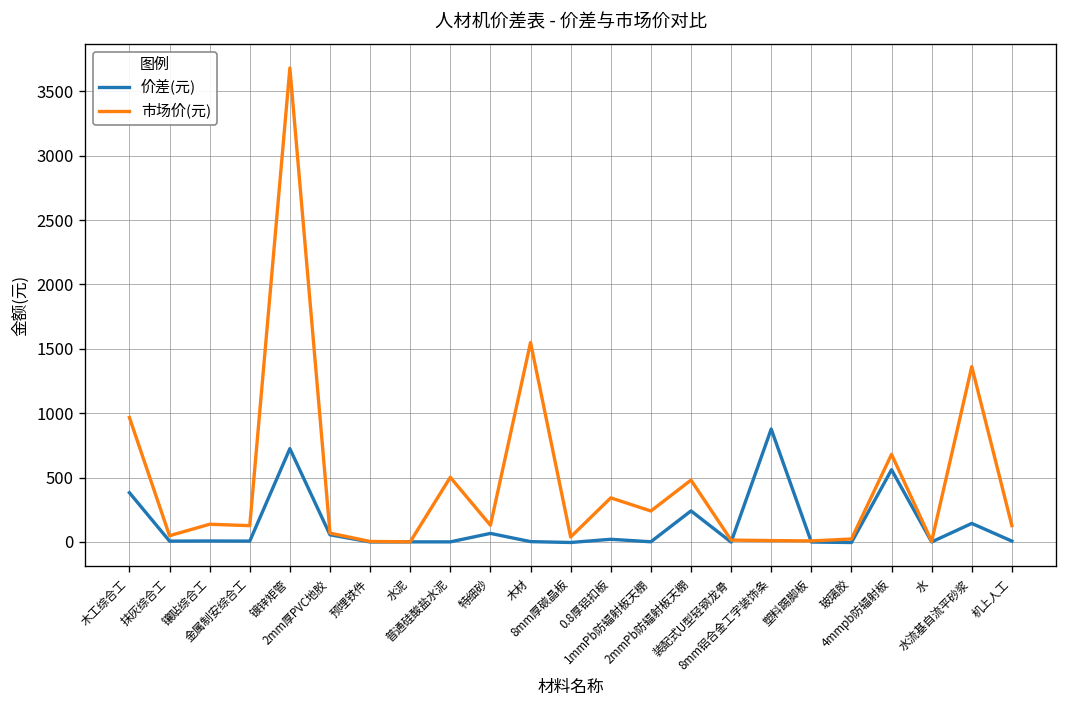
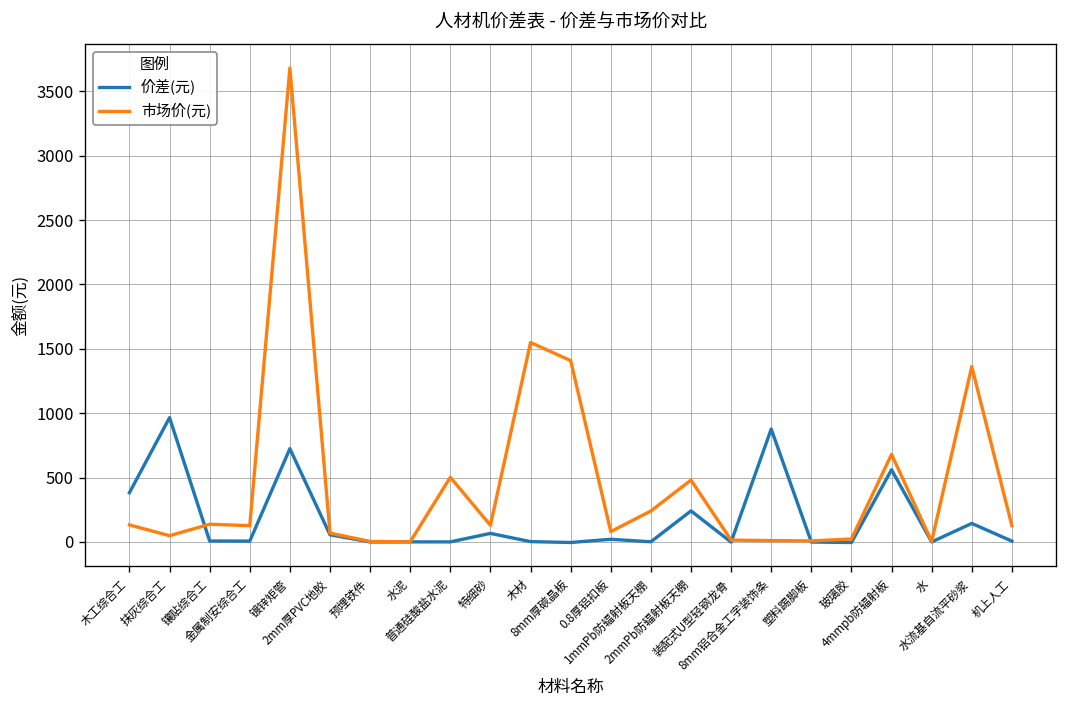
  {
    "价差(元)": {
      "木工综合工": 380,
-     "抹灰综合工": 10,
+     "抹灰综合工": 970,
      "镶贴综合工": 10,
      "金属制安综合工": 10,
      "镀锌矩管": 720,
      "普通硅酸盐水泥": 0,
      "特细砂": 70,
      "木材": 0,
      "8mm厚碳晶板": 0,
      "0.8厚铝扣板": 20,
      "1mmPb防辐射板天棚": 0,
      "2mmPb防辐射板天棚": 240,
      "8mm铝合金工字装饰条": 880,
      "玻璃胶": -10,
      "4mmpb防辐射板": 560,
      "水流基自流平砂浆": 140,
      "机上人工": 10
    },
    "市场价(元)": {
-     "木工综合工": 970,
+     "木工综合工": 130,
      "抹灰综合工": 50,
      "镶贴综合工": 140,
      "金属制安综合工": 130,
      "镀锌矩管": 3680,
      "普通硅酸盐水泥": 500,
      "特细砂": 130,
      "木材": 1550,
-     "8mm厚碳晶板": 40,
-     "0.8厚铝扣板": 340,
+     "8mm厚碳晶板": 1410,
+     "0.8厚铝扣板": 80,
      "1mmPb防辐射板天棚": 240,
      "2mmPb防辐射板天棚": 480,
      "8mm铝合金工字装饰条": 10,
      "玻璃胶": 20,
      "4mmpb防辐射板": 680,
      "水流基自流平砂浆": 1360,
      "机上人工": 130
    }
  }
